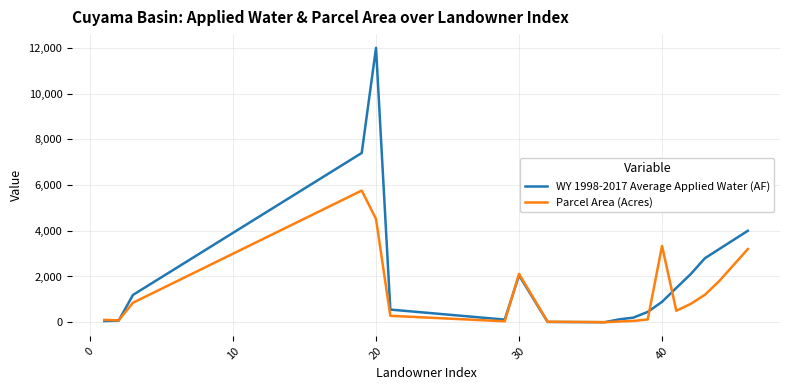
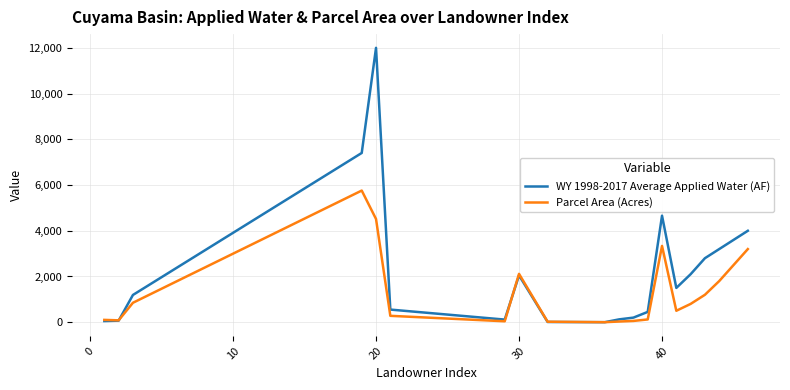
  {
    "WY 1998-2017 Average Applied Water (AF)": {
      "20": "12,000",
-     "40": "900"
+     "40": "4,700"
    },
    "Parcel Area (Acres)": {
      "20": "4,500",
      "40": "3,300"
    }
  }
